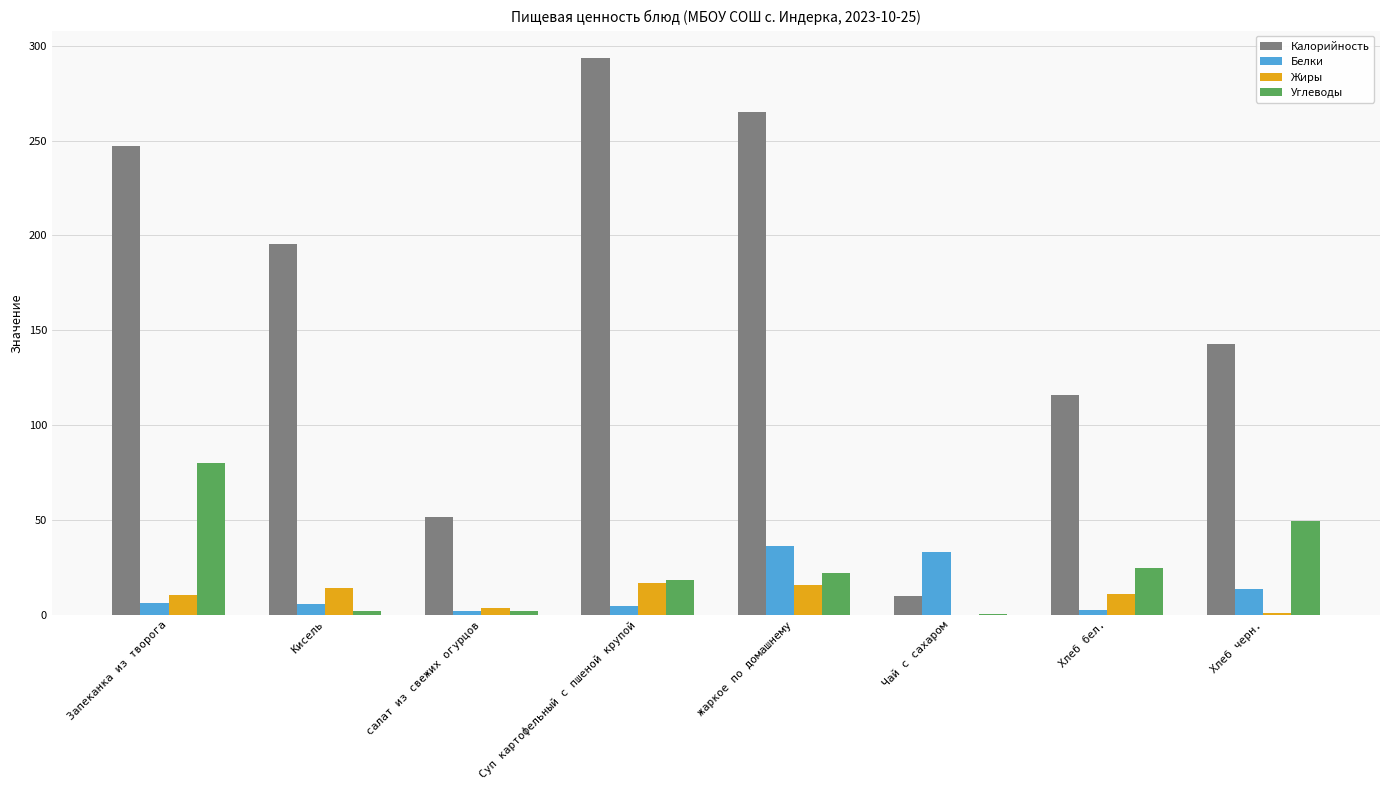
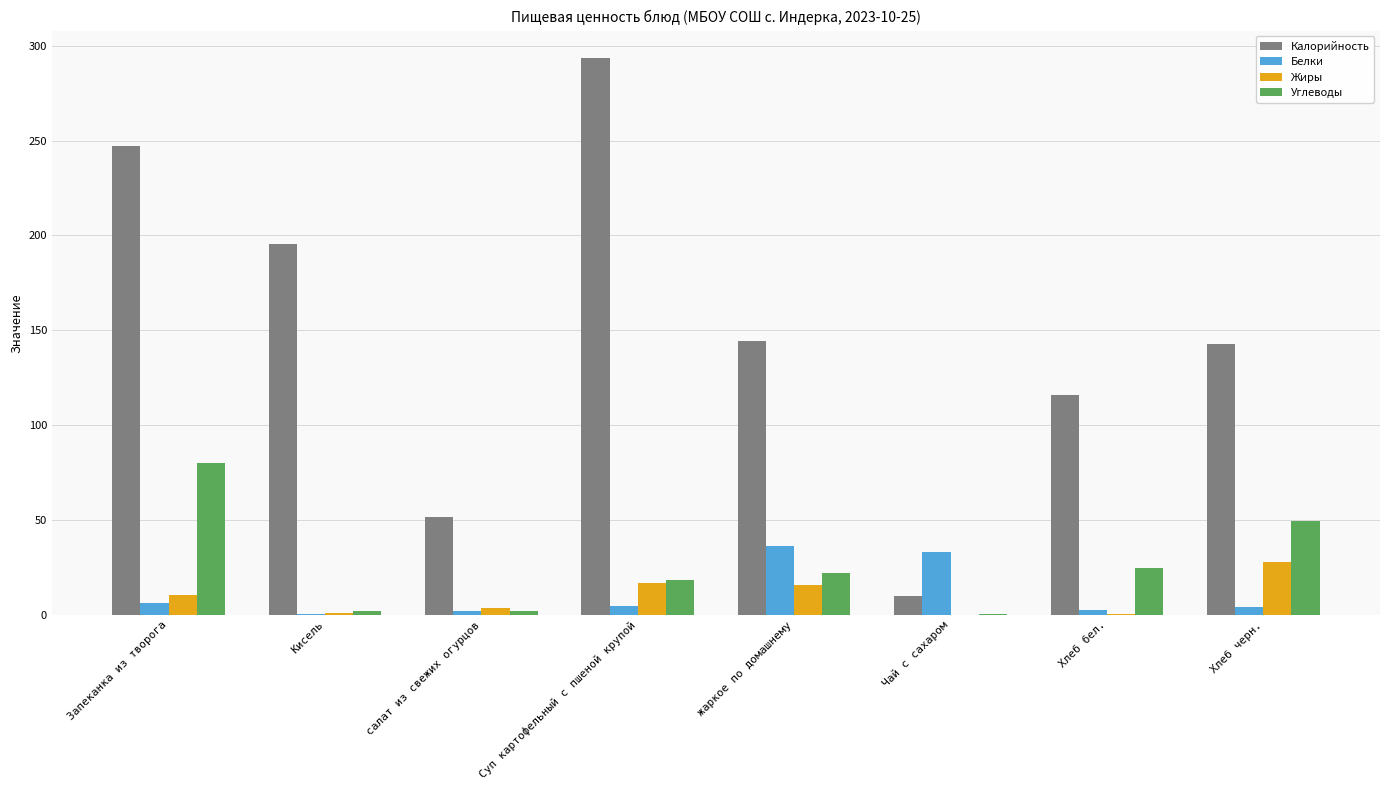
  {
    "Калорийность": {
      "Запеканка из творога": 247,
      "Кисель": 196,
      "салат из свежих огурцов": 52,
      "Суп картофельный с пшеной крупой": 293,
-     "жаркое по домашнему": 265,
+     "жаркое по домашнему": 144,
      "Чай с сахаром": 10,
      "Хлеб бел.": 116,
      "Хлеб черн.": 143
    },
    "Белки": {
      "Запеканка из творога": 6,
-     "Кисель": 6,
+     "Кисель": 0,
      "салат из свежих огурцов": 2,
      "Суп картофельный с пшеной крупой": 5,
      "жаркое по домашнему": 36,
      "Чай с сахаром": 33,
      "Хлеб бел.": 3,
-     "Хлеб черн.": 14
+     "Хлеб черн.": 4
    },
    "Жиры": {
      "Запеканка из творога": 10,
-     "Кисель": 14,
+     "Кисель": 1,
      "салат из свежих огурцов": 4,
      "Суп картофельный с пшеной крупой": 17,
      "жаркое по домашнему": 16,
      "Чай с сахаром": 0,
-     "Хлеб бел.": 11,
-     "Хлеб черн.": 1
+     "Хлеб бел.": 1,
+     "Хлеб черн.": 28
    },
    "Углеводы": {
      "Запеканка из творога": 80,
      "Кисель": 2,
      "салат из свежих огурцов": 2,
      "Суп картофельный с пшеной крупой": 18,
      "жаркое по домашнему": 22,
      "Хлеб бел.": 25,
      "Хлеб черн.": 50
    }
  }
